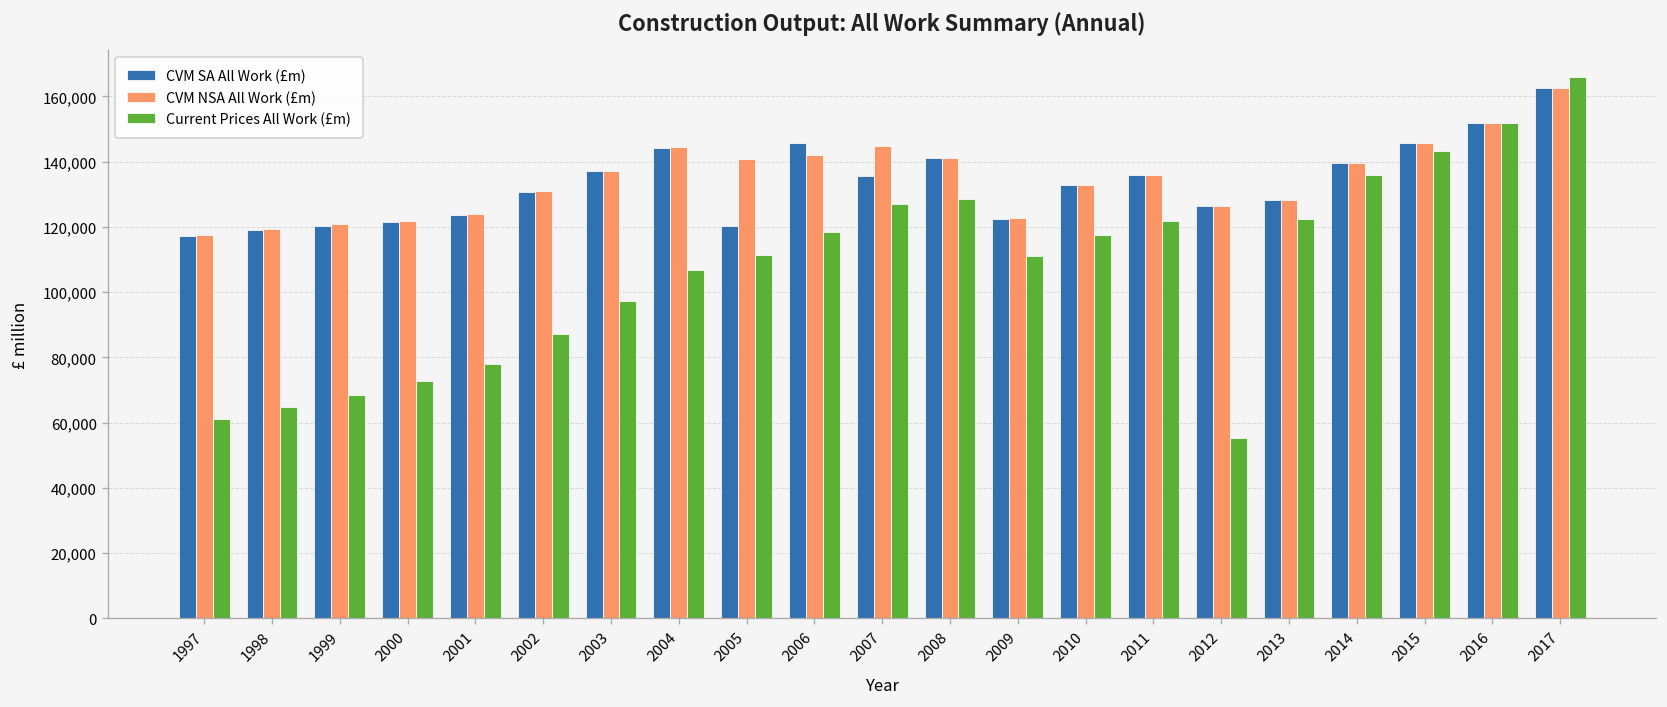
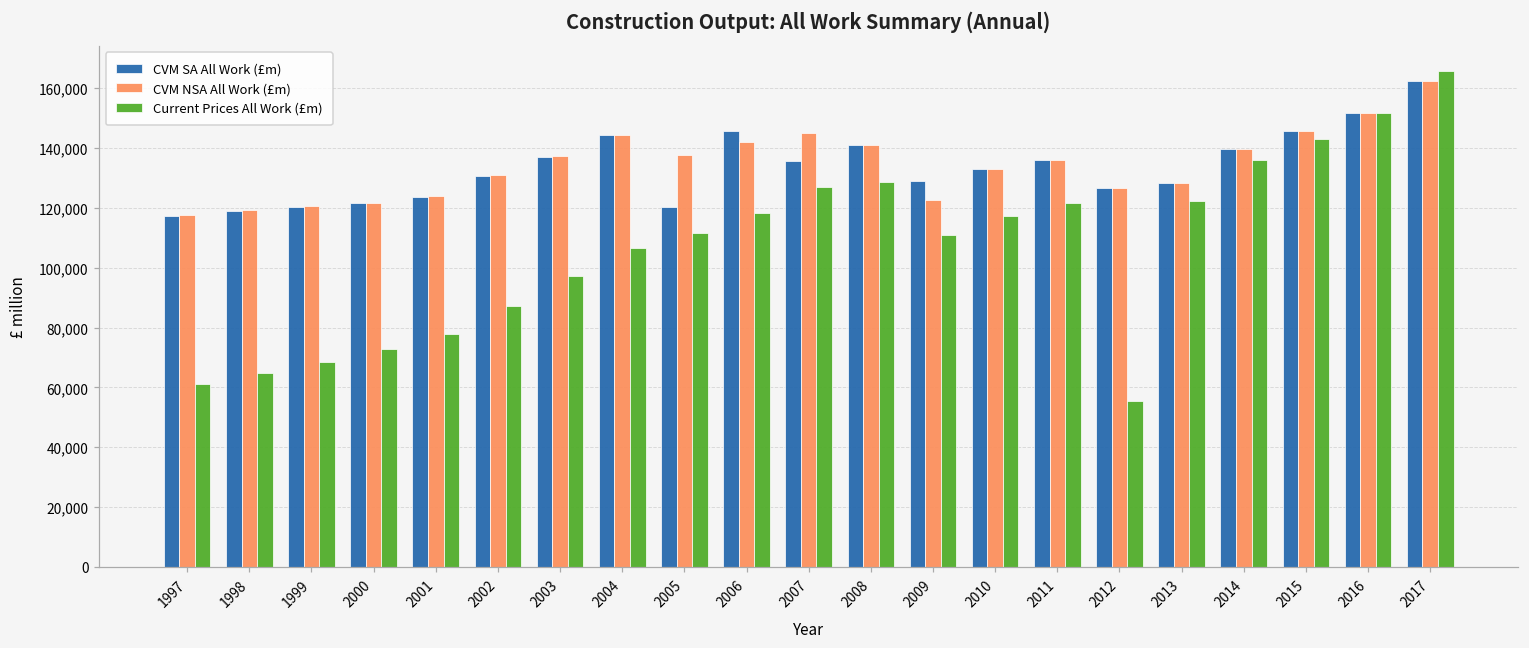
  {
    "CVM SA All Work (£m)": {
      "1997": "117,000",
      "1998": "119,000",
      "1999": "120,000",
      "2000": "121,000",
      "2001": "124,000",
      "2002": "131,000",
      "2003": "137,000",
      "2004": "144,000",
      "2005": "120,000",
      "2006": "146,000",
      "2007": "136,000",
      "2008": "141,000",
-     "2009": "123,000",
+     "2009": "129,000",
      "2010": "133,000",
      "2011": "136,000",
      "2012": "127,000",
      "2013": "128,000",
      "2014": "140,000",
      "2015": "146,000",
      "2016": "152,000",
      "2017": "162,000"
    },
    "CVM NSA All Work (£m)": {
      "1997": "117,000",
      "1998": "119,000",
      "1999": "121,000",
      "2000": "122,000",
      "2001": "124,000",
      "2002": "131,000",
      "2003": "137,000",
      "2004": "144,000",
-     "2005": "141,000",
+     "2005": "138,000",
      "2006": "142,000",
      "2007": "145,000",
      "2008": "141,000",
      "2009": "123,000",
      "2010": "133,000",
      "2011": "136,000",
      "2012": "127,000",
      "2013": "128,000",
      "2014": "140,000",
      "2015": "146,000",
      "2016": "152,000",
      "2017": "162,000"
    },
    "Current Prices All Work (£m)": {
      "1997": "61,000",
      "1998": "65,000",
      "1999": "69,000",
      "2000": "73,000",
      "2001": "78,000",
      "2002": "87,000",
      "2003": "97,000",
      "2004": "107,000",
      "2005": "111,000",
      "2006": "118,000",
      "2007": "127,000",
      "2008": "129,000",
      "2009": "111,000",
      "2010": "117,000",
      "2011": "122,000",
      "2012": "55,000",
      "2013": "122,000",
      "2014": "136,000",
      "2015": "143,000",
      "2016": "152,000",
      "2017": "166,000"
    }
  }
